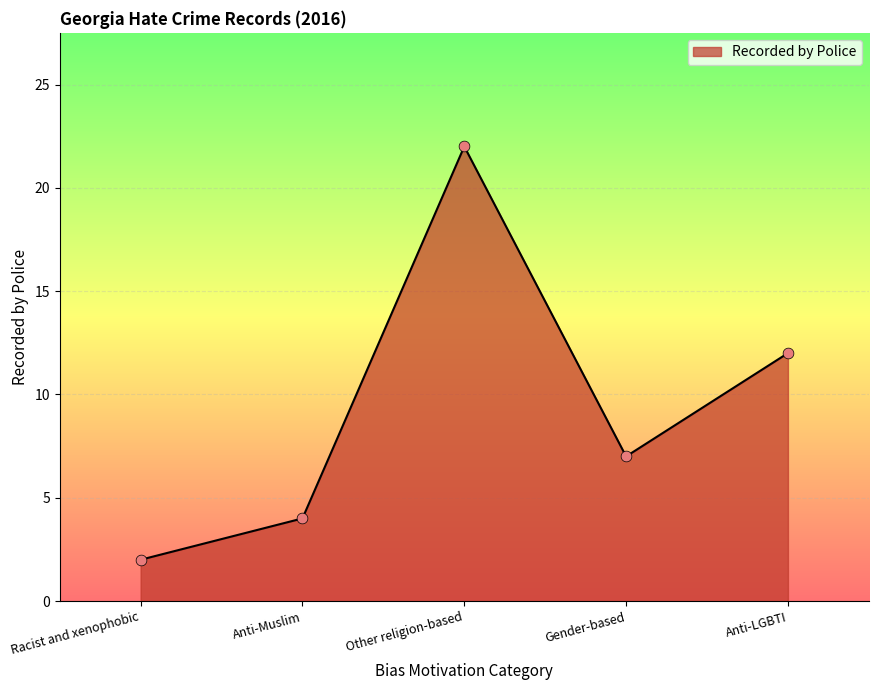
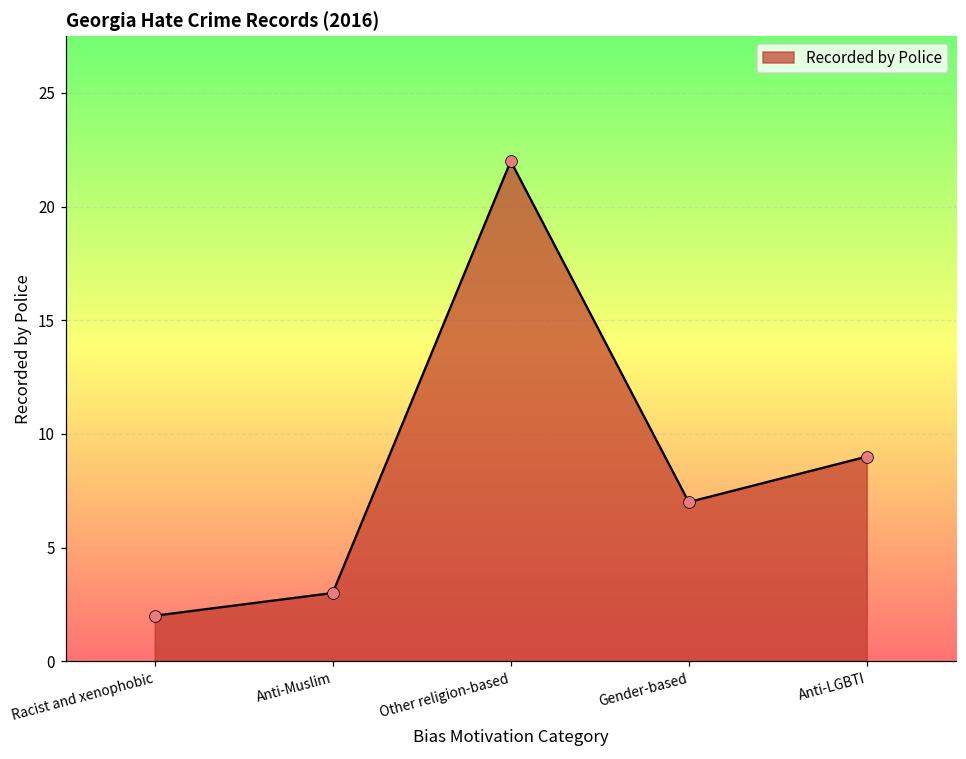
  {
    "Racist and xenophobic": 2,
-   "Anti-Muslim": 4,
+   "Anti-Muslim": 3,
    "Other religion-based": 22,
    "Gender-based": 7,
-   "Anti-LGBTI": 12
+   "Anti-LGBTI": 9
  }
